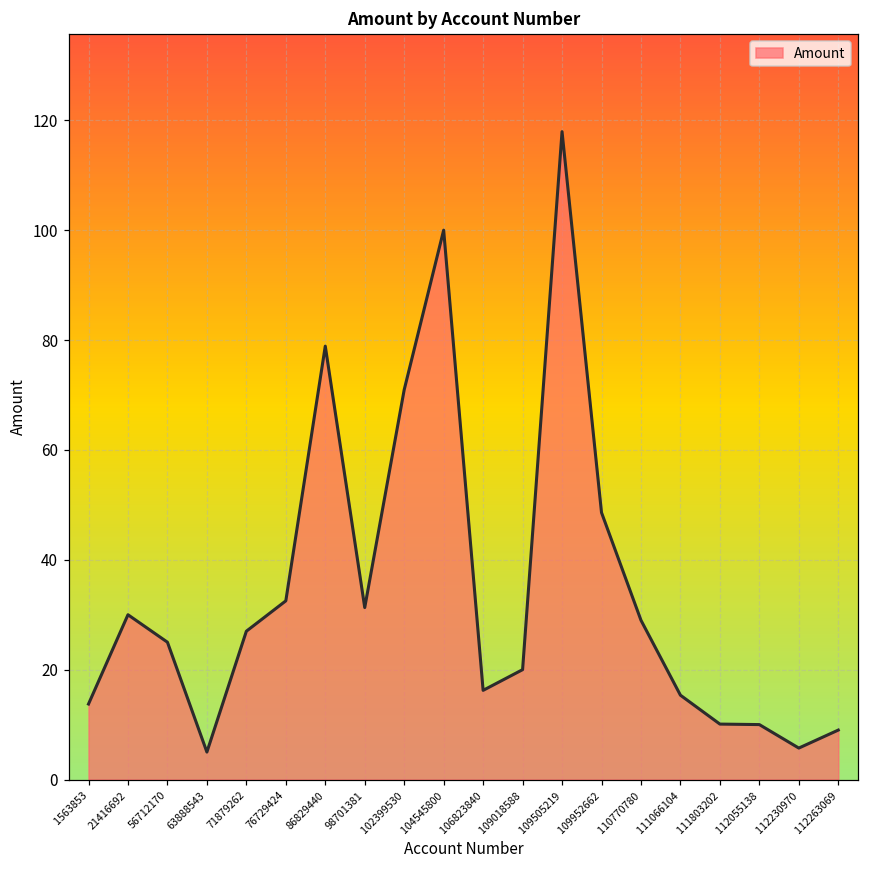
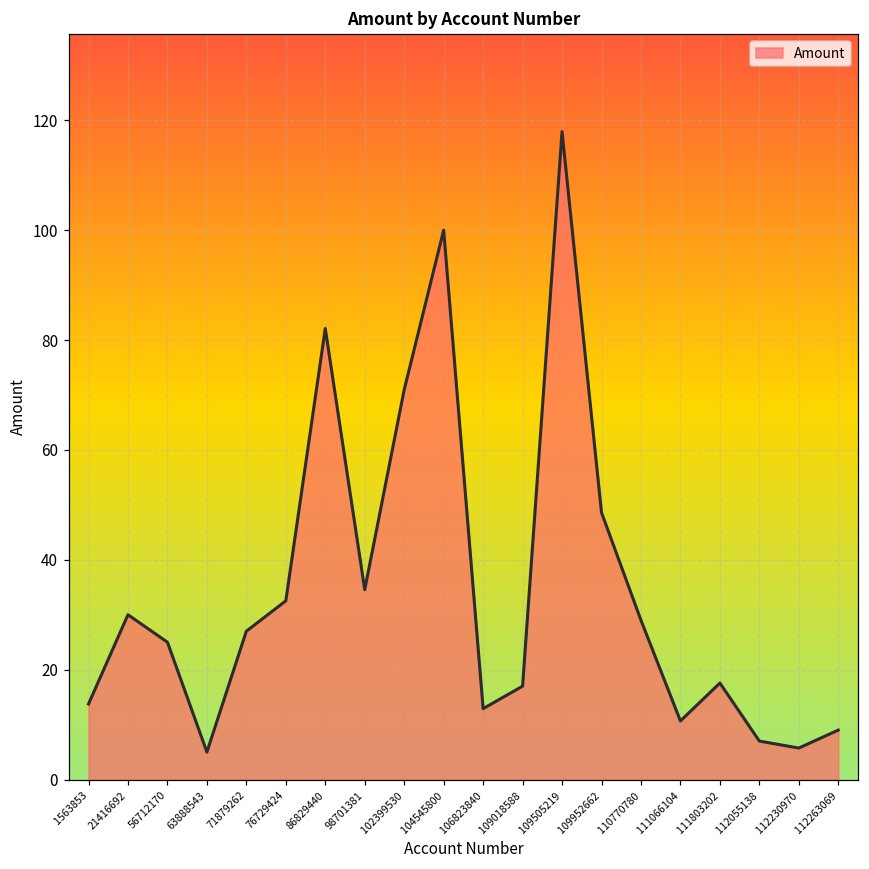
  {
    "1563853": 14,
    "21416692": 30,
    "56712170": 25,
    "63888543": 5,
    "71879262": 27,
    "76729424": 33,
-   "86829440": 79,
-   "98701381": 31,
+   "86829440": 82,
+   "98701381": 35,
    "102399530": 71,
    "104545800": 100,
-   "106823840": 16,
-   "109018588": 20,
+   "106823840": 13,
+   "109018588": 17,
    "109505219": 118,
    "109952662": 49,
    "110770780": 29,
-   "111066104": 15,
-   "111803202": 10,
-   "112055138": 10,
+   "111066104": 11,
+   "111803202": 18,
+   "112055138": 7,
    "112230970": 6,
    "112263069": 9
  }
